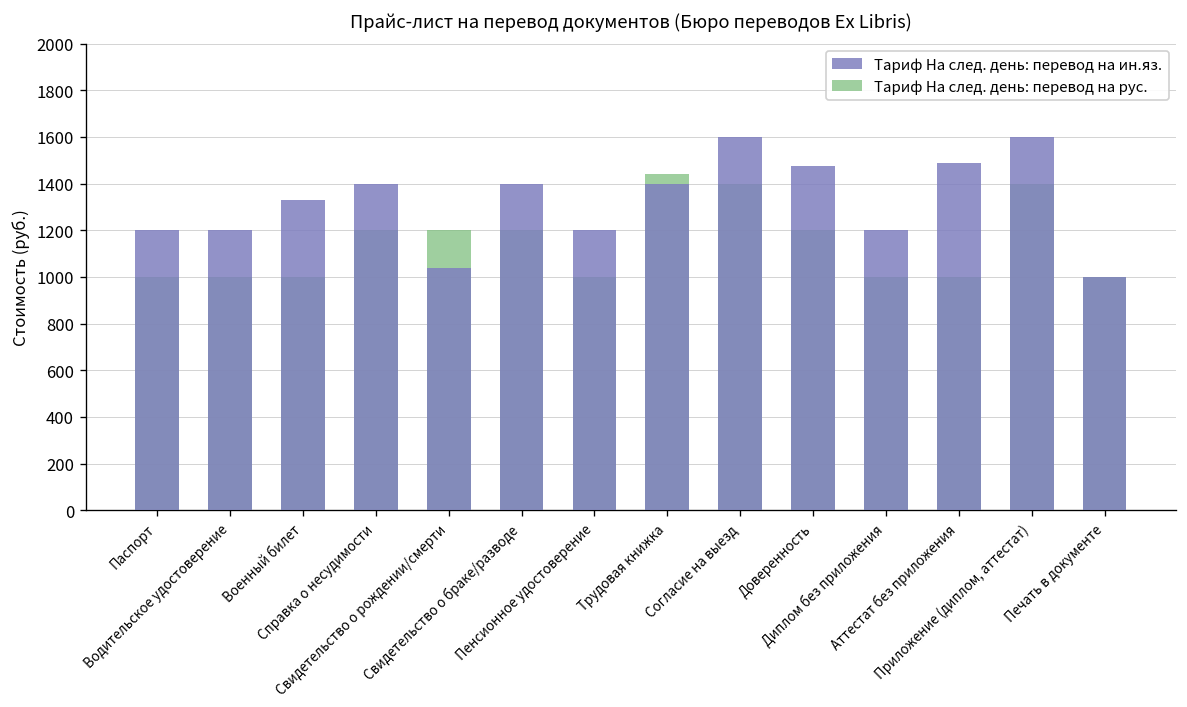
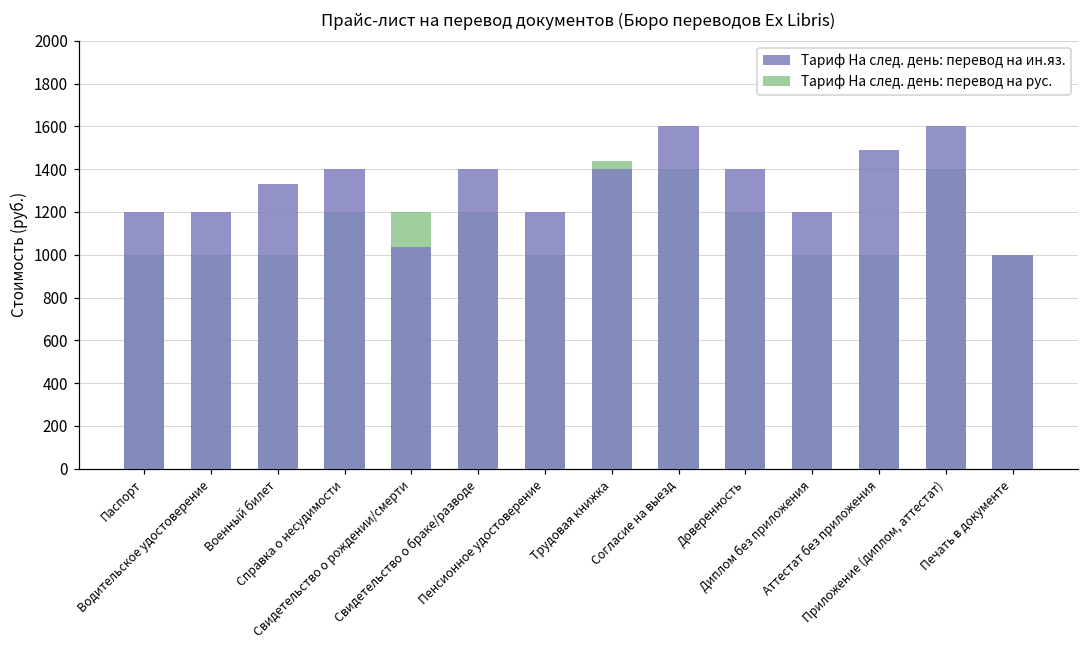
  {
    "Тариф На след. день: перевод на ин.яз.": {
      "Паспорт": 1200,
      "Водительское удостоверение": 1200,
      "Военный билет": 1330,
      "Справка о несудимости": 1400,
      "Свидетельство о браке/разводе": 1400,
      "Пенсионное удостоверение": 1200,
      "Согласие на выезд": 1600,
-     "Доверенность": 1470,
+     "Доверенность": 1400,
      "Диплом без приложения": 1200,
      "Аттестат без приложения": 1490,
      "Приложение (диплом, аттестат)": 1600,
      "Печать в документе": 1000
    },
    "Тариф На след. день: перевод на рус.": {
      "Свидетельство о рождении/смерти": 1200,
      "Трудовая книжка": 1440,
      "Печать в документе": 1000
    }
  }
